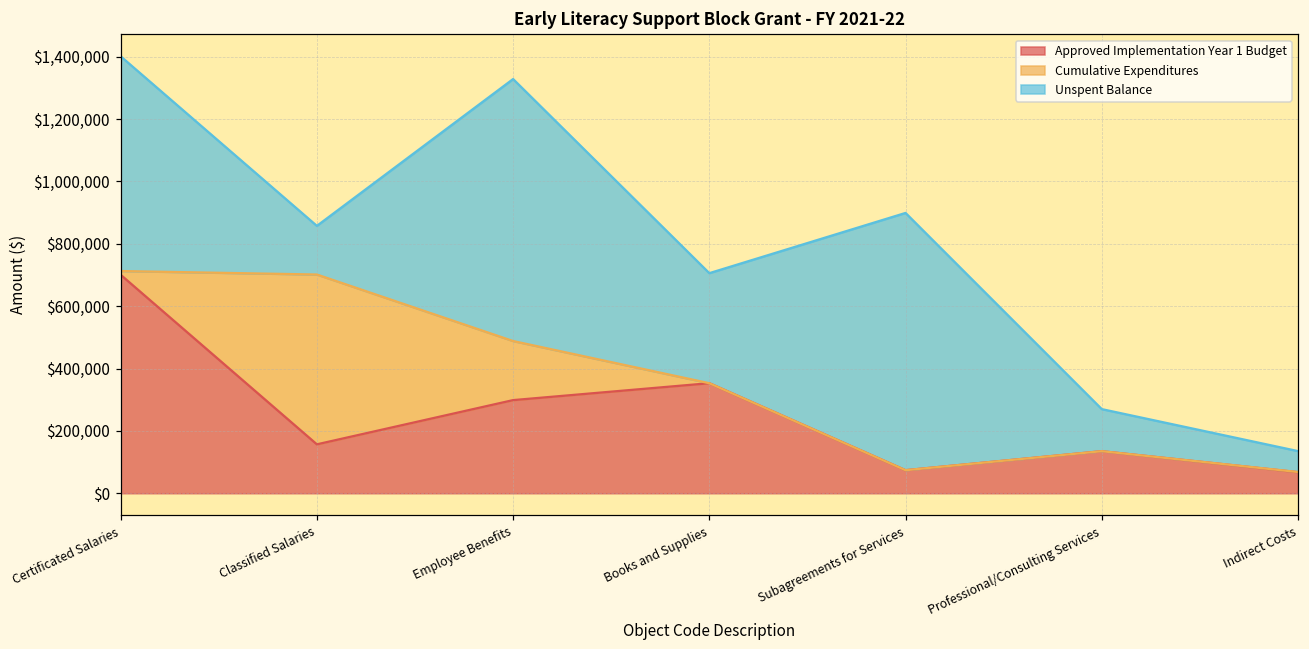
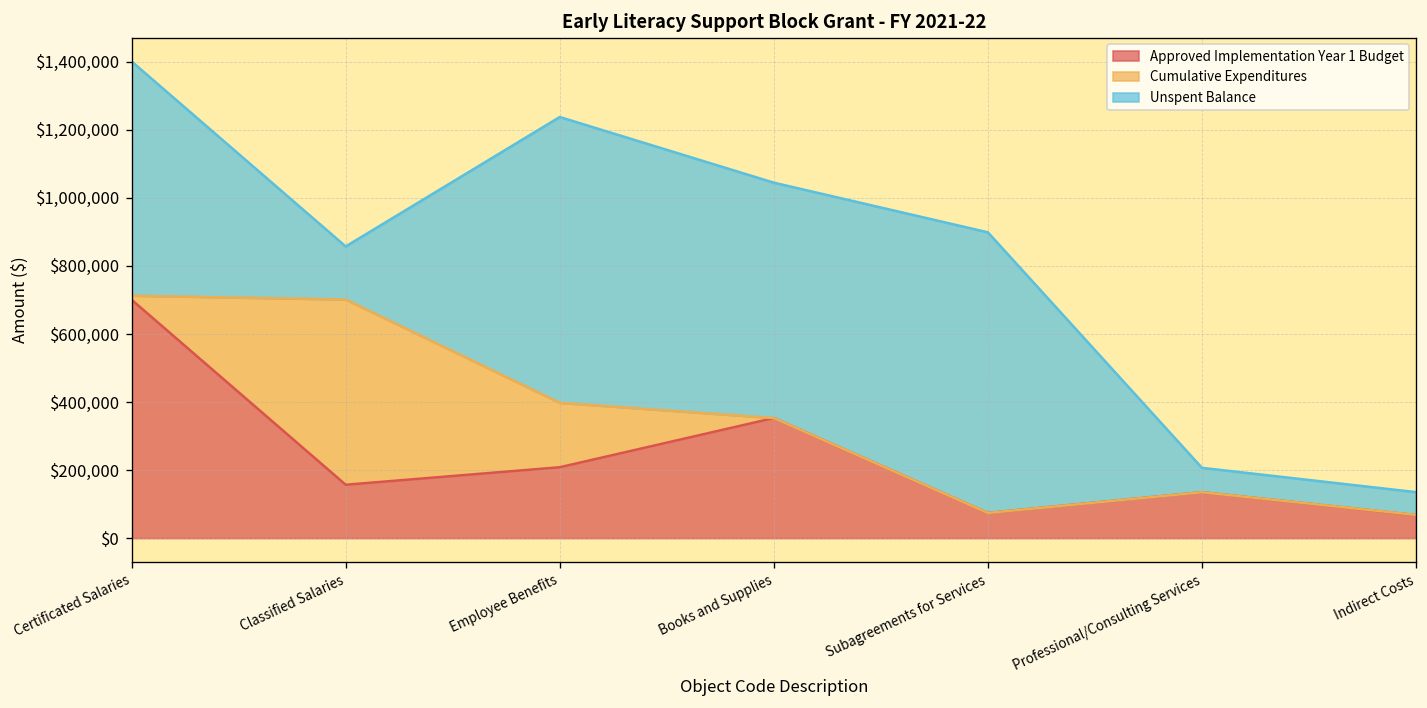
  {
    "Approved Implementation Year 1 Budget": {
      "Certificated Salaries": "$700,000",
      "Classified Salaries": "$160,000",
-     "Employee Benefits": "$300,000"
+     "Employee Benefits": "$210,000"
    },
    "Cumulative Expenditures": {
      "Certificated Salaries": "$10,000",
      "Classified Salaries": "$540,000",
      "Employee Benefits": "$190,000"
    },
    "Unspent Balance": {
      "Certificated Salaries": "$690,000",
      "Classified Salaries": "$160,000",
      "Employee Benefits": "$840,000",
-     "Books and Supplies": "$350,000",
+     "Books and Supplies": "$690,000",
      "Subagreements for Services": "$820,000",
-     "Professional/Consulting Services": "$130,000",
+     "Professional/Consulting Services": "$70,000",
      "Indirect Costs": "$70,000"
    }
  }
